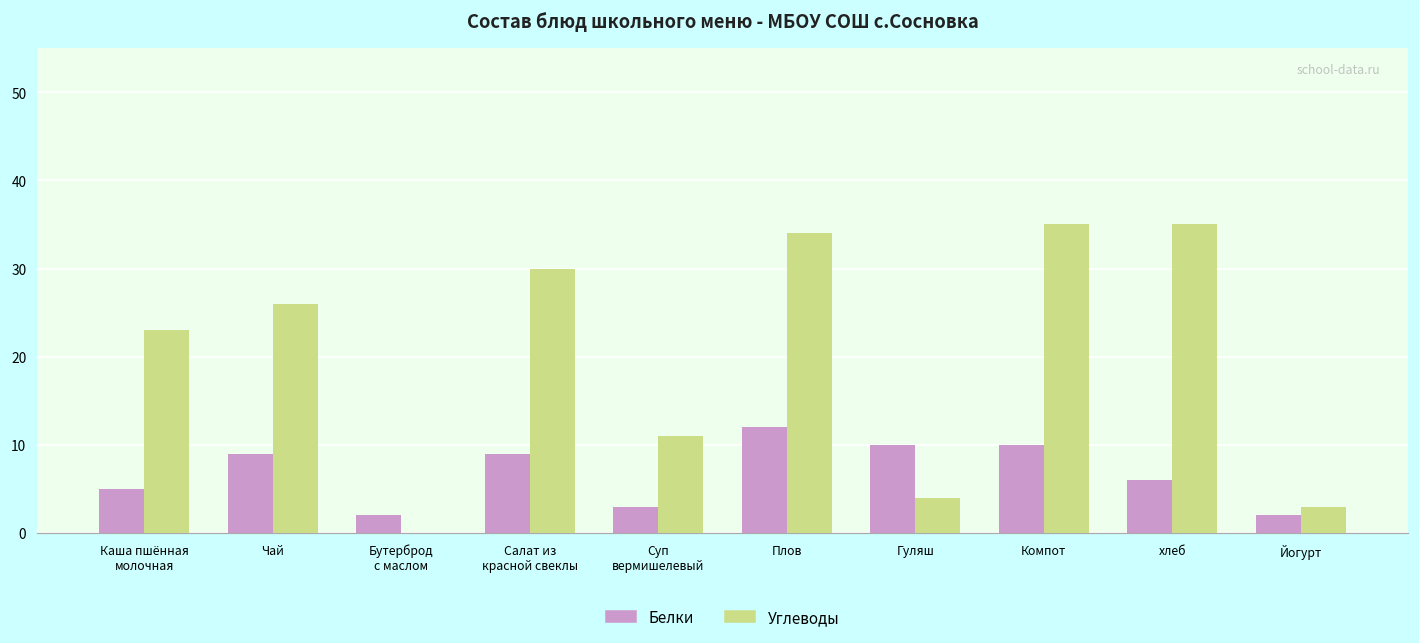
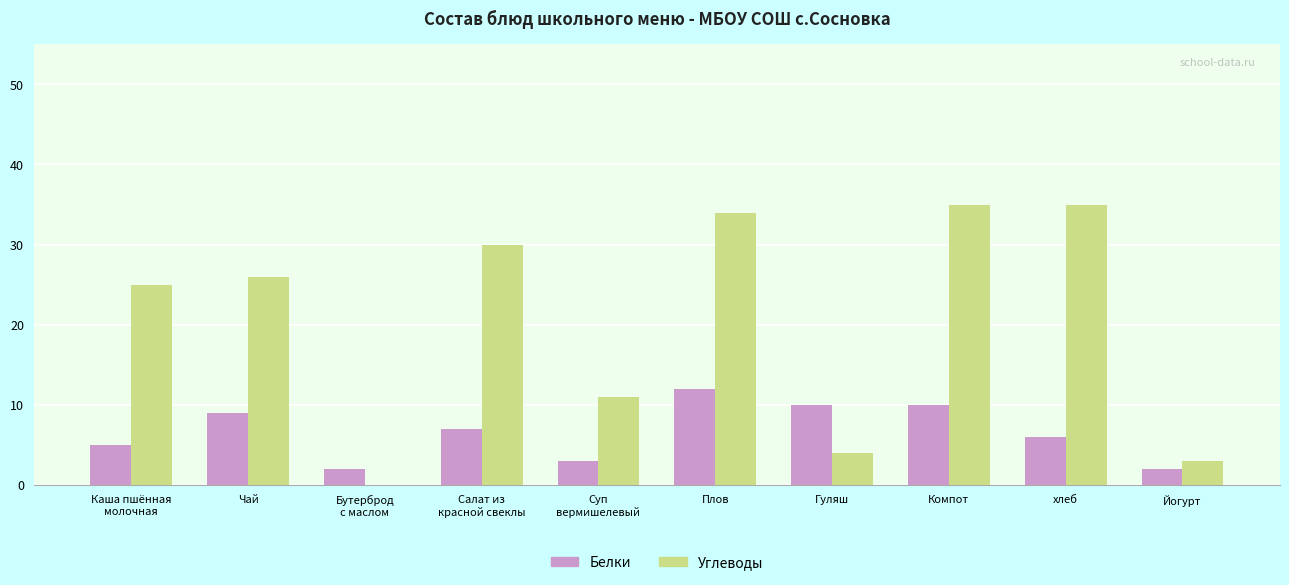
  {
    "Белки": {
      "Каша пшённая молочная": 5,
      "Чай": 9,
      "Бутерброд с маслом": 2,
-     "Салат из красной свеклы": 9,
+     "Салат из красной свеклы": 7,
      "Суп вермишелевый": 3,
      "Плов": 12,
      "Гуляш": 10,
      "Компот": 10,
      "хлеб": 6,
      "Йогурт": 2
    },
    "Углеводы": {
-     "Каша пшённая молочная": 23,
+     "Каша пшённая молочная": 25,
      "Чай": 26,
      "Бутерброд с маслом": 0,
      "Салат из красной свеклы": 30,
      "Суп вермишелевый": 11,
      "Плов": 34,
      "Гуляш": 4,
      "Компот": 35,
      "хлеб": 35,
      "Йогурт": 3
    }
  }
